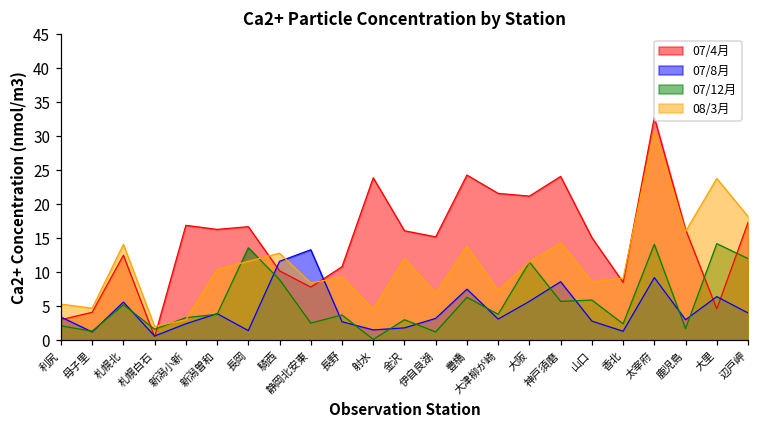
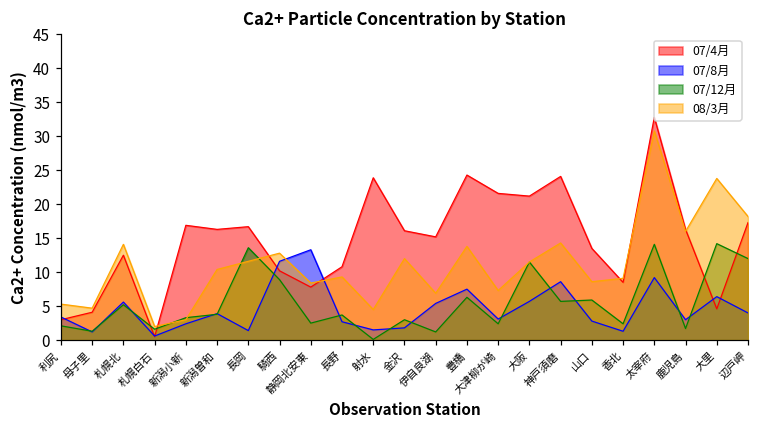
  {
    "07/4月": {
      "母子里": 4,
      "札幌北": 13,
      "新潟小新": 17,
      "新潟曽和": 16,
      "長岡": 17,
      "騎西": 10,
      "静岡北安東": 8,
      "長野": 11,
      "射水": 24,
      "金沢": 16,
      "伊自良湖": 15,
      "豊橋": 24,
      "大津柳が崎": 22,
      "大阪": 21,
      "神戸須磨": 24,
-     "山口": 15,
+     "山口": 14,
      "香北": 9,
      "大里": 5,
      "辺戸岬": 17
    },
    "07/8月": {
      "新潟小新": 2,
      "長岡": 1,
      "騎西": 12,
      "静岡北安東": 13,
      "長野": 3,
      "射水": 2,
      "金沢": 2,
-     "伊自良湖": 3,
+     "伊自良湖": 5,
      "豊橋": 8,
      "大津柳が崎": 3,
      "大阪": 6,
      "神戸須磨": 9,
      "山口": 3,
      "香北": 1,
      "太宰府": 9,
      "鹿児島": 3,
      "大里": 6,
      "辺戸岬": 4
    },
    "07/12月": {
      "利尻": 2,
      "長岡": 14,
      "騎西": 9,
      "静岡北安東": 3,
      "長野": 4,
      "射水": 0,
      "金沢": 3,
      "伊自良湖": 1,
      "豊橋": 6,
-     "大津柳が崎": 4,
+     "大津柳が崎": 2,
      "神戸須磨": 6,
      "山口": 6,
      "香北": 2,
      "太宰府": 14,
      "鹿児島": 2,
      "大里": 14,
      "辺戸岬": 12
    },
    "08/3月": {
      "利尻": 5,
      "母子里": 5,
      "札幌北": 14,
      "新潟曽和": 10,
      "長岡": 12,
      "騎西": 13,
      "静岡北安東": 8,
      "長野": 9,
      "射水": 5,
      "金沢": 12,
      "伊自良湖": 7,
      "豊橋": 14,
      "大津柳が崎": 7,
      "神戸須磨": 14,
      "山口": 9,
      "香北": 9,
      "太宰府": 31,
      "大里": 24,
      "辺戸岬": 18
    }
  }
